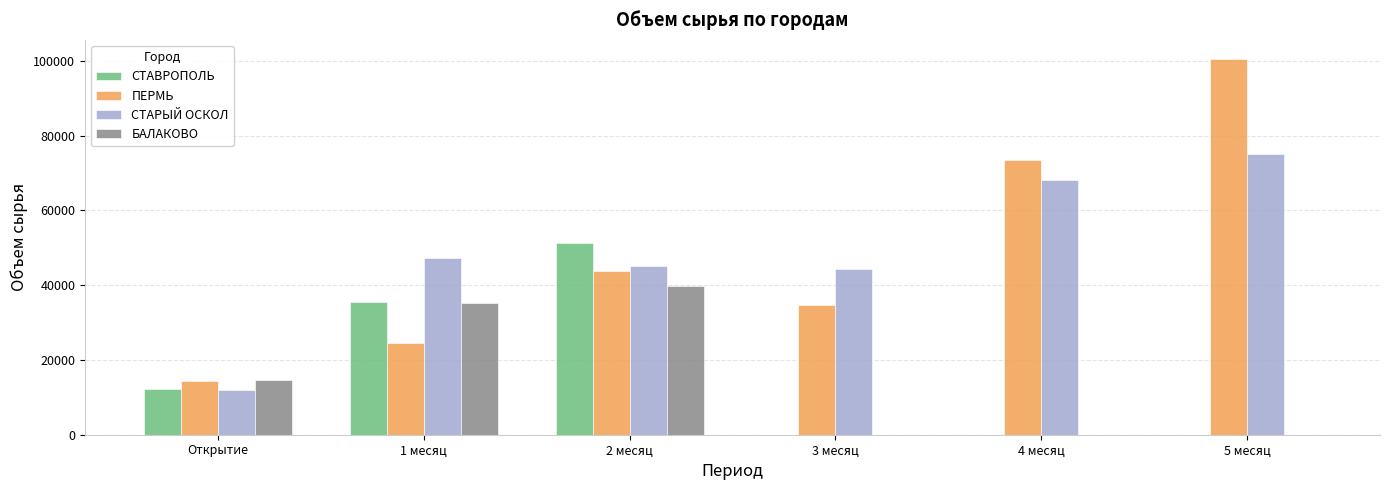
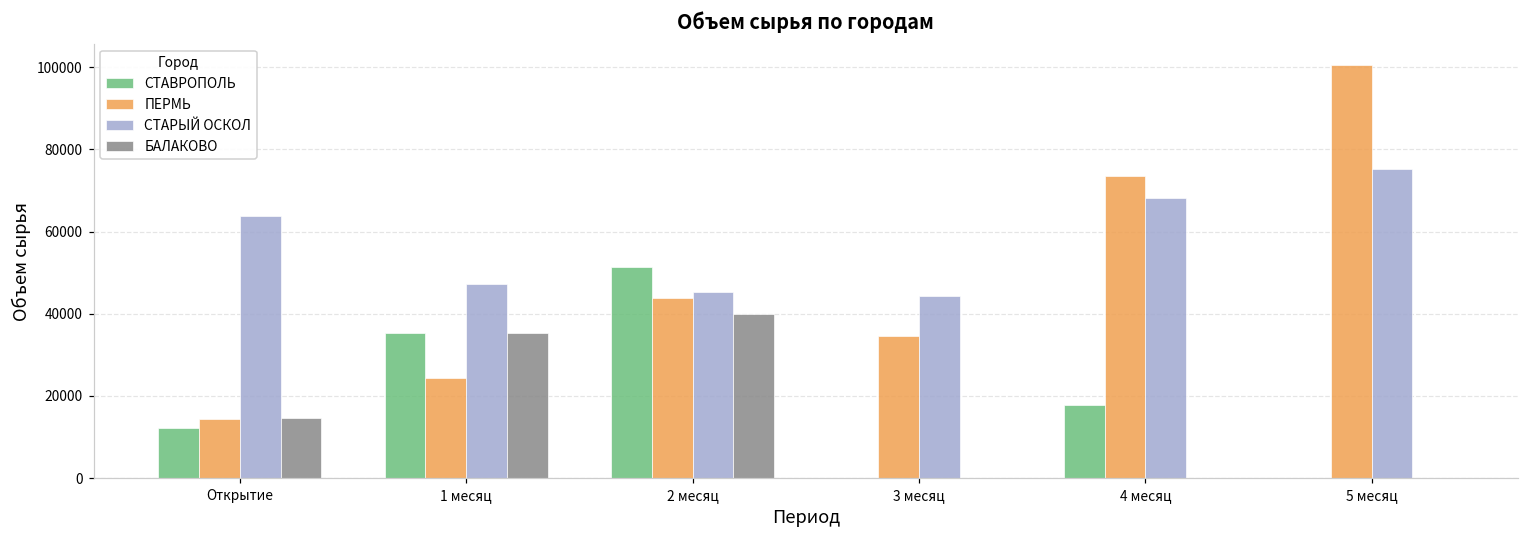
  {
    "СТАВРОПОЛЬ": {
      "Открытие": 12000,
      "1 месяц": 35000,
      "2 месяц": 51000,
      "3 месяц": 0,
-     "4 месяц": 0,
+     "4 месяц": 18000,
      "5 месяц": 0
    },
    "ПЕРМЬ": {
      "Открытие": 14000,
      "1 месяц": 24000,
      "2 месяц": 44000,
      "3 месяц": 35000,
      "4 месяц": 73000,
      "5 месяц": 101000
    },
    "СТАРЫЙ ОСКОЛ": {
-     "Открытие": 12000,
+     "Открытие": 64000,
      "1 месяц": 47000,
      "2 месяц": 45000,
      "3 месяц": 44000,
      "4 месяц": 68000,
      "5 месяц": 75000
    },
    "БАЛАКОВО": {
      "Открытие": 15000,
      "1 месяц": 35000,
      "2 месяц": 40000,
      "3 месяц": 0,
      "4 месяц": 0,
      "5 месяц": 0
    }
  }
